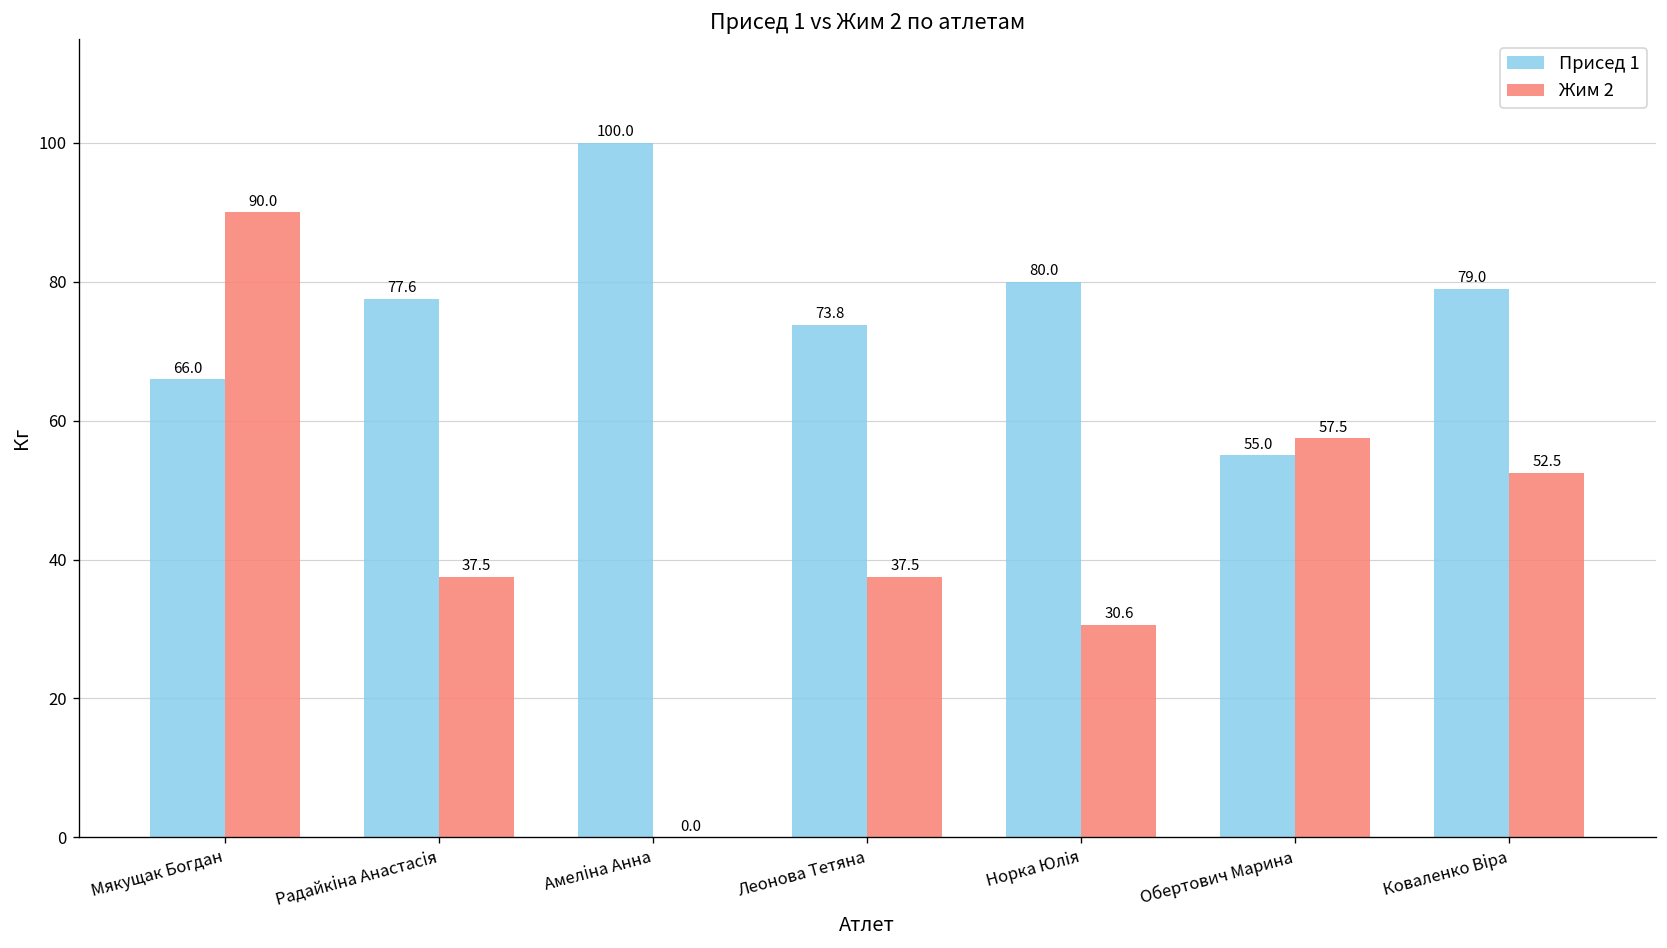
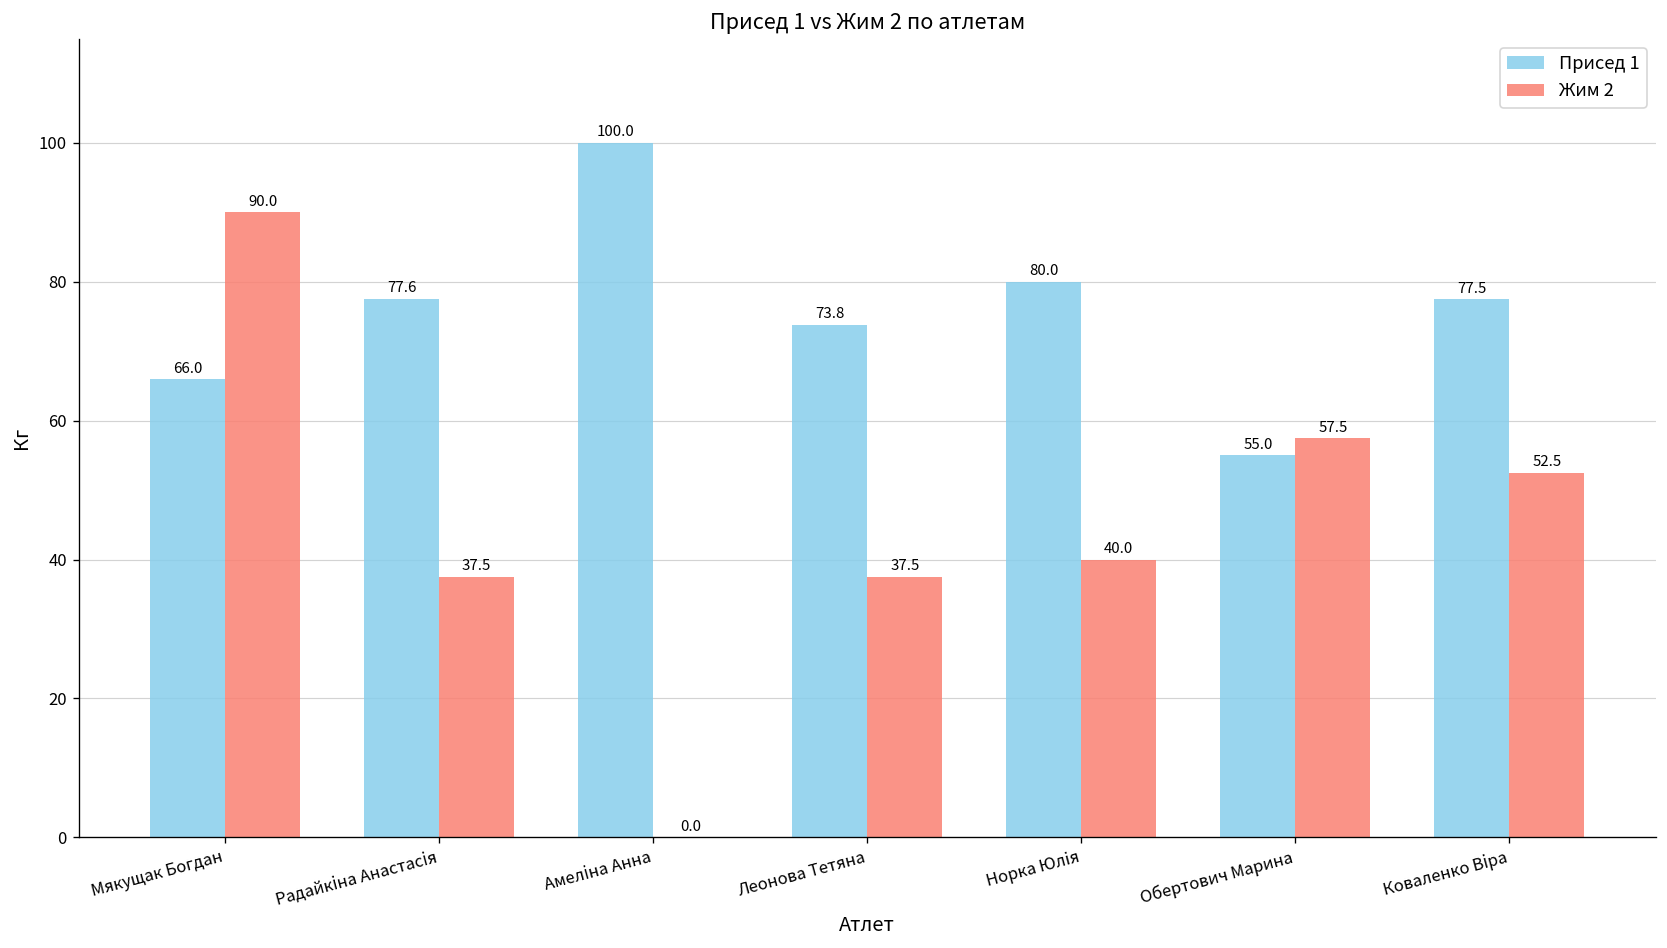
  {
    "Присед 1": {
      "Мякущак Богдан": 66.0,
      "Радайкіна Анастасія": 77.6,
      "Амеліна Анна": 100.0,
      "Леонова Тетяна": 73.8,
      "Норка Юлiя": 80.0,
      "Обертович Марина": 55.0,
-     "Коваленко Віра": 79.0
+     "Коваленко Віра": 77.5
    },
    "Жим 2": {
      "Мякущак Богдан": 90.0,
      "Радайкіна Анастасія": 37.5,
      "Амеліна Анна": 0.0,
      "Леонова Тетяна": 37.5,
-     "Норка Юлiя": 30.6,
+     "Норка Юлiя": 40.0,
      "Обертович Марина": 57.5,
      "Коваленко Віра": 52.5
    }
  }
